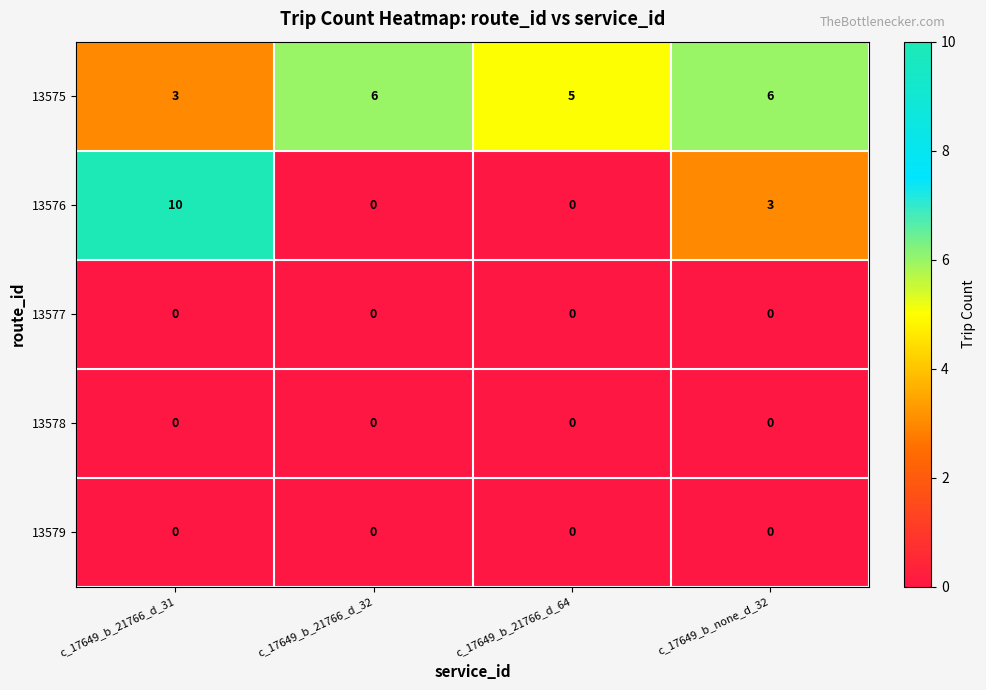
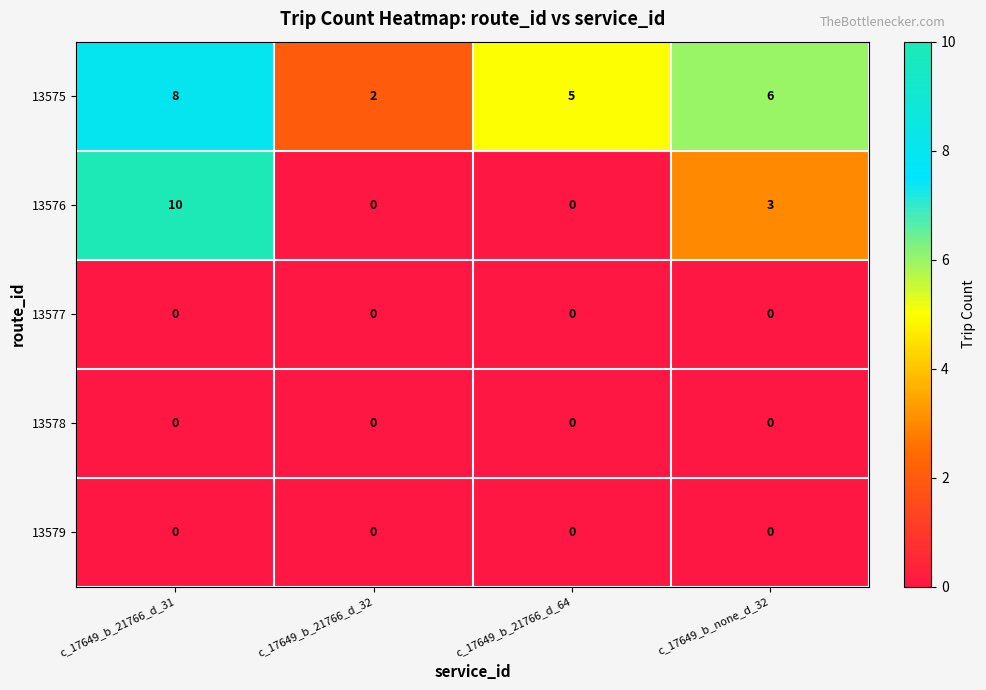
  {
    "13575": {
-     "c_17649_b_21766_d_31": 3,
-     "c_17649_b_21766_d_32": 6,
+     "c_17649_b_21766_d_31": 8,
+     "c_17649_b_21766_d_32": 2,
      "c_17649_b_21766_d_64": 5,
      "c_17649_b_none_d_32": 6
    },
    "13576": {
      "c_17649_b_21766_d_31": 10,
      "c_17649_b_21766_d_32": 0,
      "c_17649_b_21766_d_64": 0,
      "c_17649_b_none_d_32": 3
    },
    "13577": {
      "c_17649_b_21766_d_31": 0,
      "c_17649_b_21766_d_32": 0,
      "c_17649_b_21766_d_64": 0,
      "c_17649_b_none_d_32": 0
    },
    "13578": {
      "c_17649_b_21766_d_31": 0,
      "c_17649_b_21766_d_32": 0,
      "c_17649_b_21766_d_64": 0,
      "c_17649_b_none_d_32": 0
    },
    "13579": {
      "c_17649_b_21766_d_31": 0,
      "c_17649_b_21766_d_32": 0,
      "c_17649_b_21766_d_64": 0,
      "c_17649_b_none_d_32": 0
    }
  }
